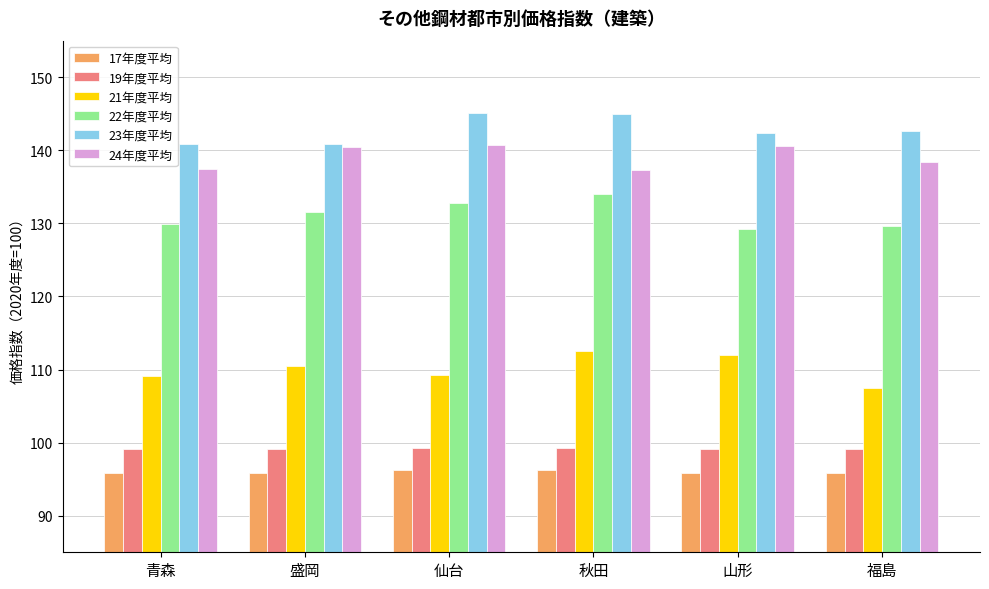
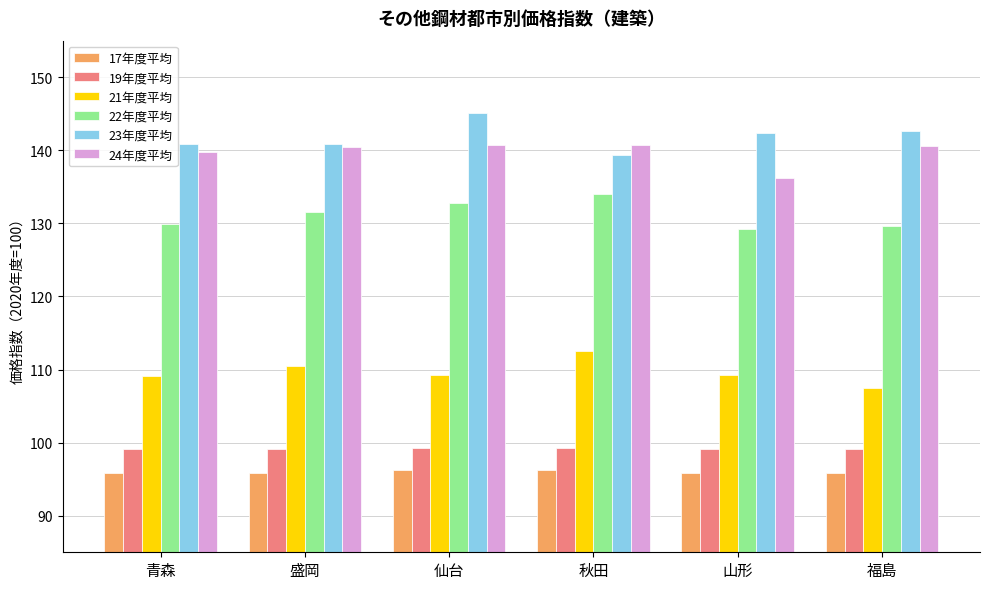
  {
    "21年度平均": {
      "青森": 109,
      "盛岡": 111,
      "仙台": 109,
      "秋田": 113,
-     "山形": 112,
+     "山形": 109,
      "福島": 108
    },
    "22年度平均": {
      "青森": 130,
      "盛岡": 132,
      "仙台": 133,
      "秋田": 134,
      "山形": 129,
      "福島": 130
    },
    "23年度平均": {
      "青森": 141,
      "盛岡": 141,
      "仙台": 145,
-     "秋田": 145,
+     "秋田": 139,
      "山形": 142,
      "福島": 143
    },
    "24年度平均": {
-     "青森": 137,
+     "青森": 140,
      "盛岡": 141,
      "仙台": 141,
-     "秋田": 137,
-     "山形": 141,
-     "福島": 138
+     "秋田": 141,
+     "山形": 136,
+     "福島": 141
    }
  }
